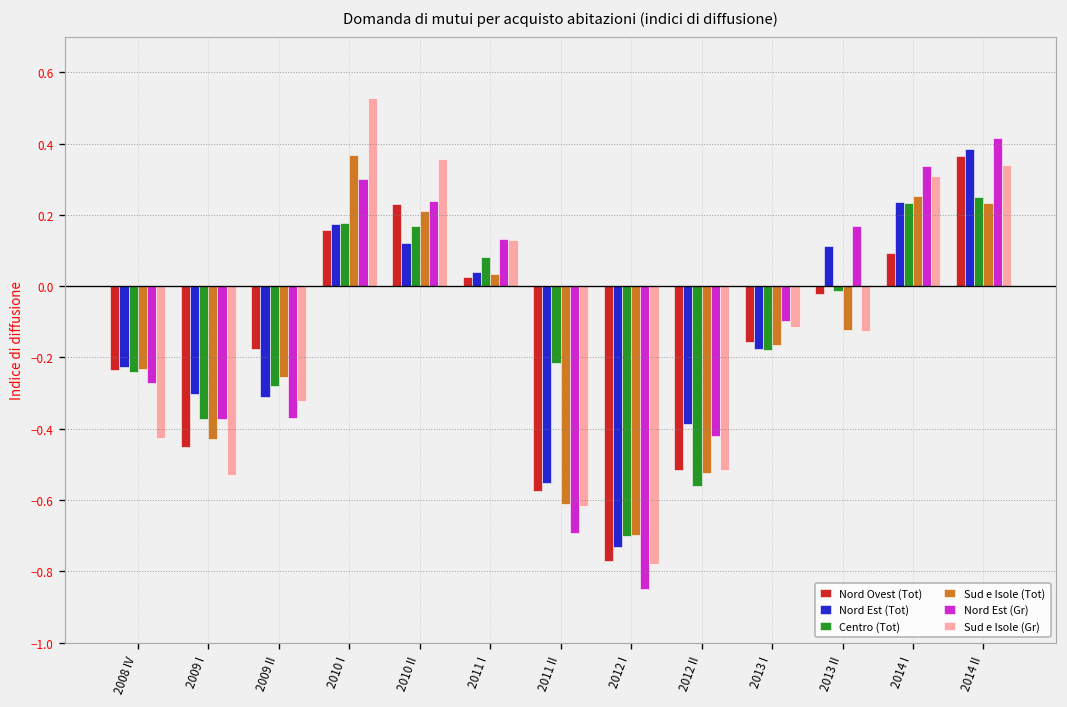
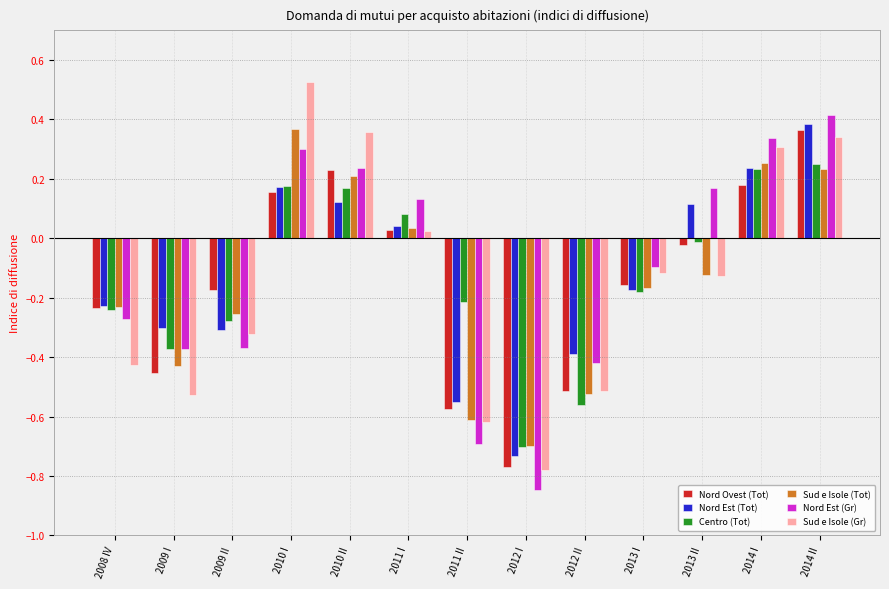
  {
    "Nord Ovest (Tot)": {
      "2008 IV": -0.23,
      "2009 I": -0.45,
      "2009 II": -0.18,
      "2010 I": 0.16,
      "2010 II": 0.23,
      "2011 I": 0.03,
      "2011 II": -0.58,
      "2012 I": -0.77,
      "2012 II": -0.52,
      "2013 I": -0.16,
      "2013 II": -0.02,
-     "2014 I": 0.09,
+     "2014 I": 0.18,
      "2014 II": 0.36
    },
    "Nord Est (Tot)": {
      "2008 IV": -0.23,
      "2009 I": -0.30,
      "2009 II": -0.31,
      "2010 I": 0.17,
      "2010 II": 0.12,
      "2011 I": 0.04,
      "2011 II": -0.55,
      "2012 I": -0.73,
      "2012 II": -0.39,
      "2013 I": -0.18,
      "2013 II": 0.11,
      "2014 I": 0.24,
      "2014 II": 0.39
    },
    "Centro (Tot)": {
      "2008 IV": -0.24,
      "2009 I": -0.37,
      "2009 II": -0.28,
      "2010 I": 0.18,
      "2010 II": 0.17,
      "2011 I": 0.08,
      "2011 II": -0.22,
      "2012 I": -0.70,
      "2012 II": -0.56,
      "2013 I": -0.18,
      "2013 II": -0.01,
      "2014 I": 0.23,
      "2014 II": 0.25
    },
    "Sud e Isole (Tot)": {
      "2008 IV": -0.23,
      "2009 I": -0.43,
      "2009 II": -0.26,
      "2010 I": 0.37,
      "2010 II": 0.21,
      "2011 I": 0.04,
      "2011 II": -0.61,
      "2012 I": -0.70,
      "2012 II": -0.52,
      "2013 I": -0.17,
      "2013 II": -0.12,
      "2014 I": 0.25,
      "2014 II": 0.23
    },
    "Nord Est (Gr)": {
      "2008 IV": -0.27,
      "2009 I": -0.37,
      "2009 II": -0.37,
      "2010 I": 0.30,
      "2010 II": 0.24,
      "2011 I": 0.13,
      "2011 II": -0.69,
      "2012 I": -0.85,
      "2012 II": -0.42,
      "2013 I": -0.10,
      "2013 II": 0.17,
      "2014 I": 0.34,
      "2014 II": 0.42
    },
    "Sud e Isole (Gr)": {
      "2008 IV": -0.43,
      "2009 I": -0.53,
      "2009 II": -0.32,
      "2010 I": 0.53,
      "2010 II": 0.36,
-     "2011 I": 0.13,
+     "2011 I": 0.03,
      "2011 II": -0.62,
      "2012 I": -0.78,
      "2012 II": -0.52,
      "2013 I": -0.12,
      "2013 II": -0.13,
      "2014 I": 0.31,
      "2014 II": 0.34
    }
  }
